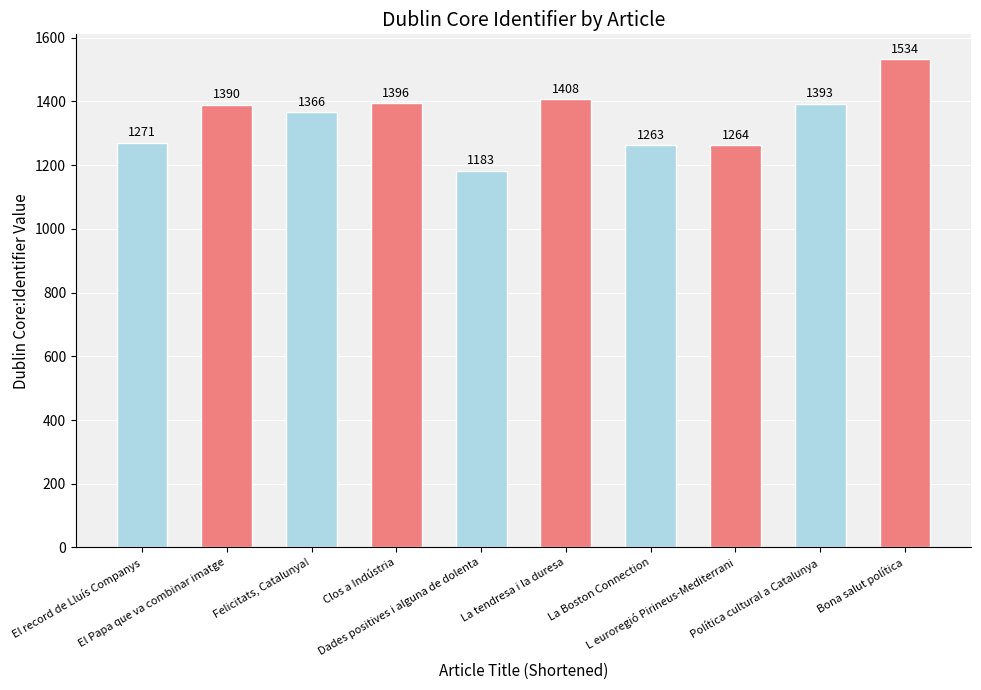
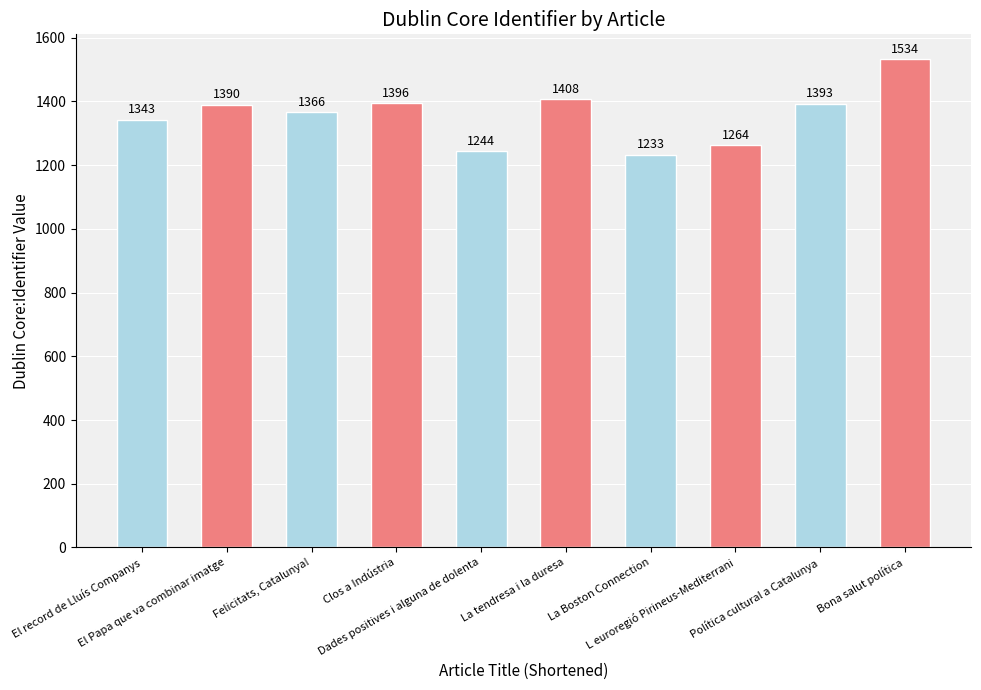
  {
-   "El record de Lluís Companys": 1271,
+   "El record de Lluís Companys": 1343,
    "El Papa que va combinar imatge": 1390,
    "Felicitats, Catalunya!": 1366,
    "Clos a Indústria": 1396,
-   "Dades positives i alguna de dolenta": 1183,
+   "Dades positives i alguna de dolenta": 1244,
    "La tendresa i la duresa": 1408,
-   "La Boston Connection": 1263,
+   "La Boston Connection": 1233,
    "L euroregió Pirineus-Mediterrani": 1264,
    "Política cultural a Catalunya": 1393,
    "Bona salut política": 1534
  }
